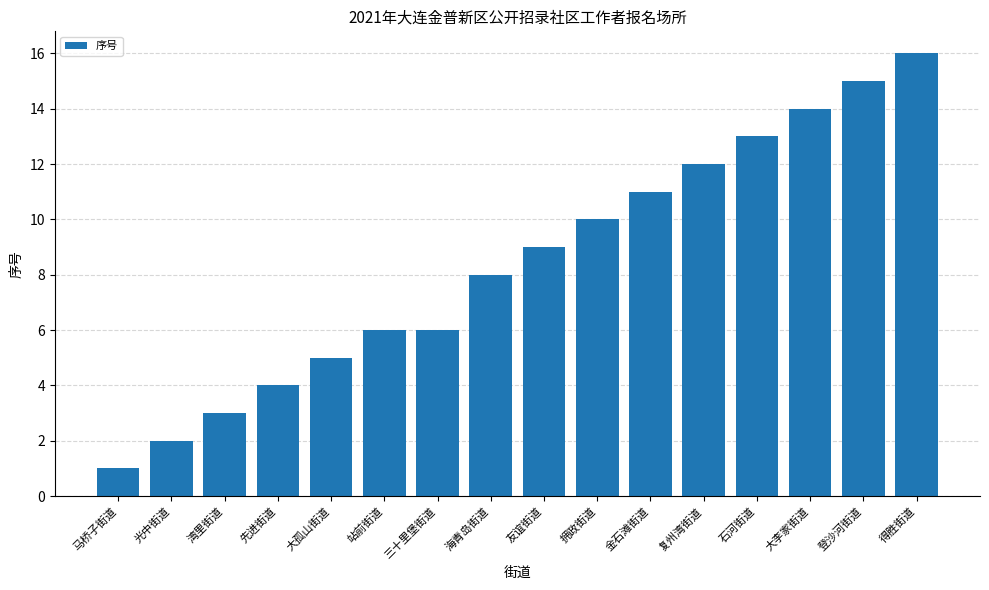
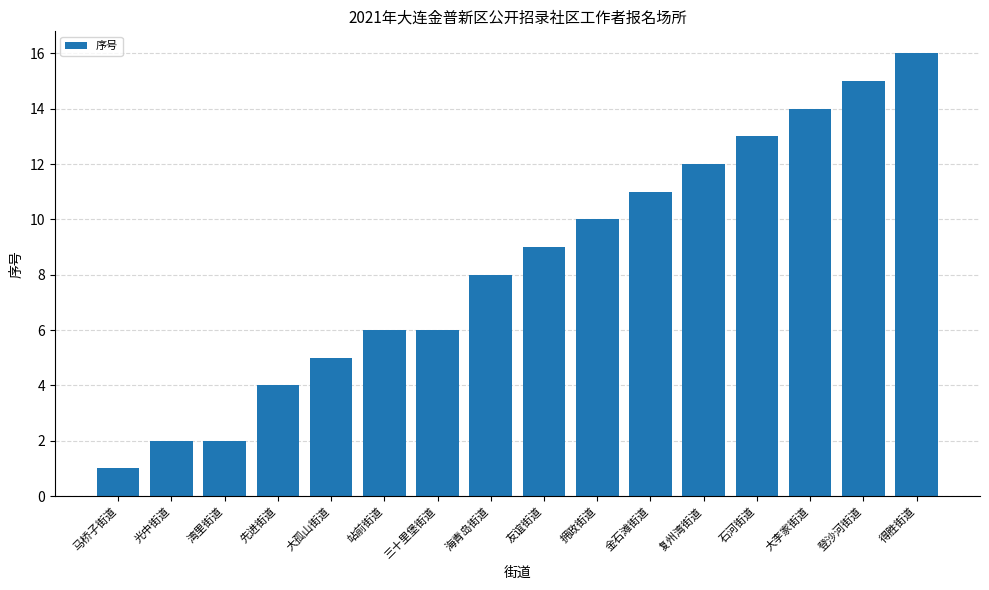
  {
    "马桥子街道": 1,
    "光中街道": 2,
-   "湾里街道": 3,
+   "湾里街道": 2,
    "先进街道": 4,
    "大孤山街道": 5,
    "站前街道": 6,
    "三十里堡街道": 6,
    "海青岛街道": 8,
    "友谊街道": 9,
    "拥政街道": 10,
    "金石滩街道": 11,
    "复州湾街道": 12,
    "石河街道": 13,
    "大李家街道": 14,
    "登沙河街道": 15,
    "得胜街道": 16
  }
